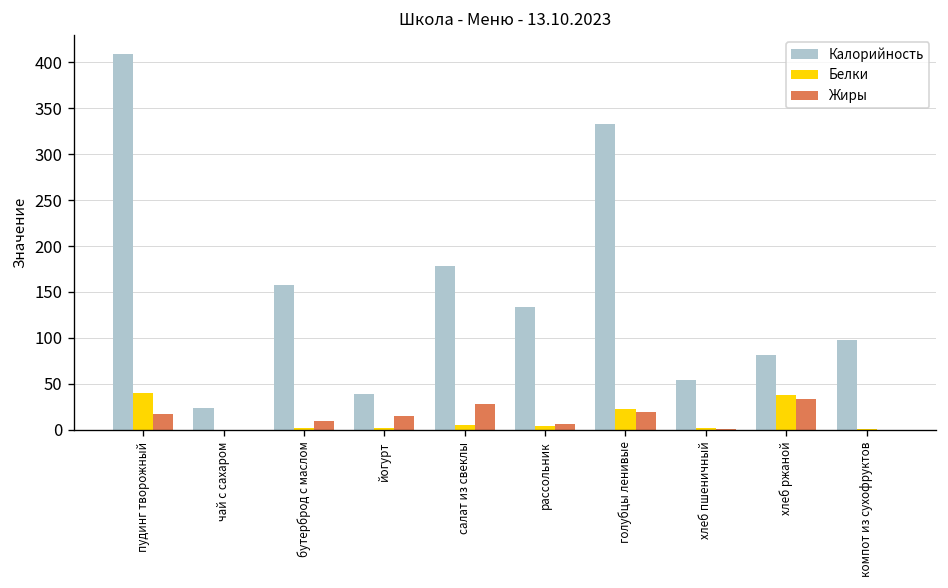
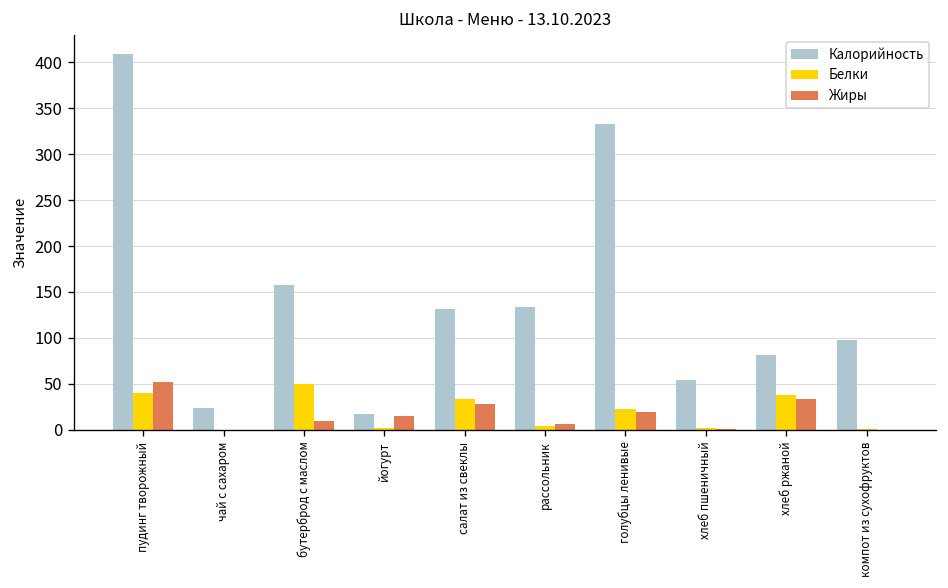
  {
    "Калорийность": {
      "пудинг творожный": 410,
      "чай с сахаром": 20,
      "бутерброд с маслом": 160,
-     "йогурт": 40,
-     "салат из свеклы": 180,
+     "йогурт": 20,
+     "салат из свеклы": 130,
      "рассольник": 130,
      "голубцы ленивые": 330,
      "хлеб пшеничный": 50,
      "хлеб ржаной": 80,
      "компот из сухофруктов": 100
    },
    "Белки": {
      "пудинг творожный": 40,
-     "бутерброд с маслом": 0,
-     "салат из свеклы": 10,
+     "бутерброд с маслом": 50,
+     "салат из свеклы": 30,
      "рассольник": 0,
      "голубцы ленивые": 20,
      "хлеб ржаной": 40
    },
    "Жиры": {
-     "пудинг творожный": 20,
+     "пудинг творожный": 50,
      "чай с сахаром": 0,
      "бутерброд с маслом": 10,
      "йогурт": 20,
      "салат из свеклы": 30,
      "рассольник": 10,
      "голубцы ленивые": 20,
      "хлеб ржаной": 30,
      "компот из сухофруктов": 0
    }
  }
